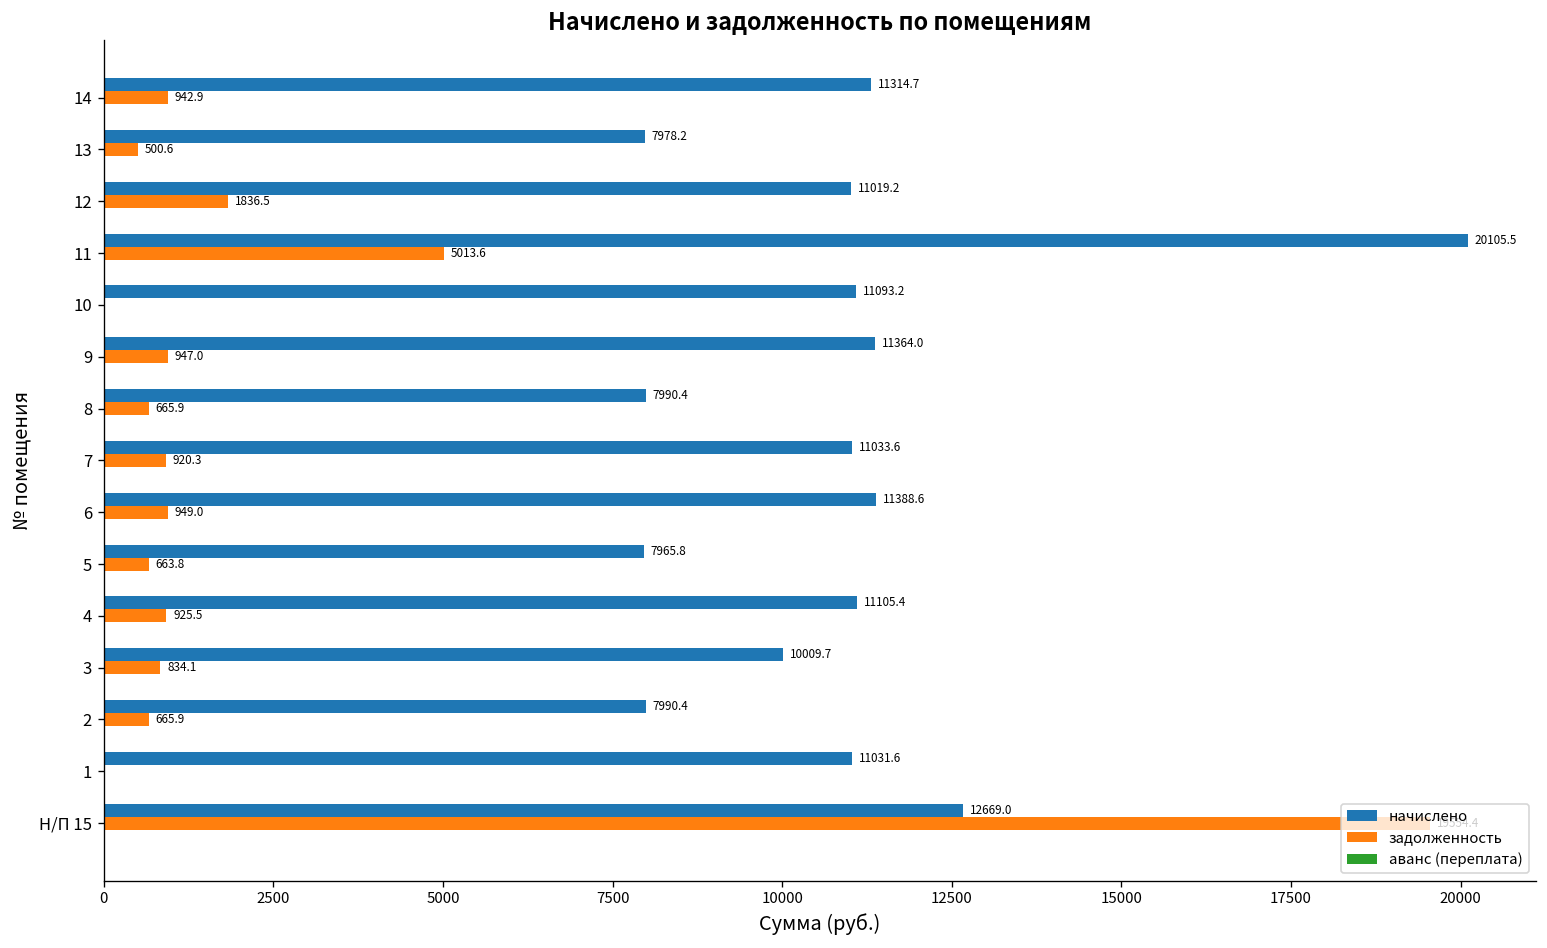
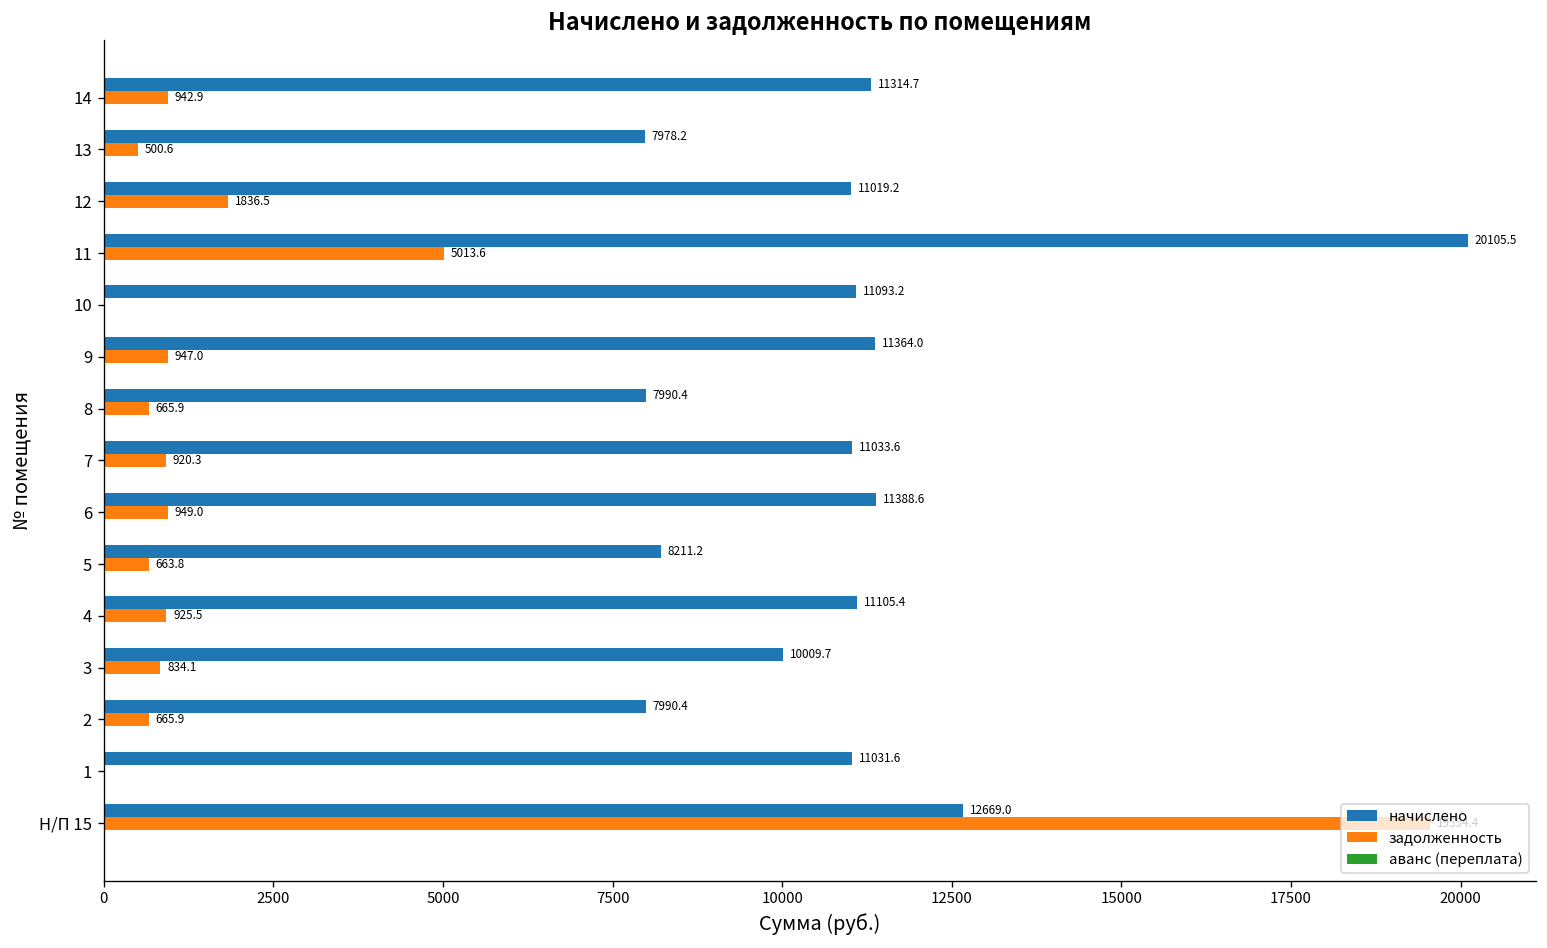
  {
    "начислено": {
      "14": 11314.7,
      "13": 7978.2,
      "12": 11019.2,
      "11": 20105.5,
      "10": 11093.2,
      "9": 11364.0,
      "8": 7990.4,
      "7": 11033.6,
      "6": 11388.6,
-     "5": 7965.8,
+     "5": 8211.2,
      "4": 11105.4,
      "3": 10009.7,
      "2": 7990.4,
      "1": 11031.6,
      "Н/П 15": 12669.0
    },
    "задолженность": {
      "14": 942.9,
      "13": 500.6,
      "12": 1836.5,
      "11": 5013.6,
      "9": 947.0,
      "8": 665.9,
      "7": 920.3,
      "6": 949.0,
      "5": 663.8,
      "4": 925.5,
      "3": 834.1,
      "2": 665.9
    },
    "аванс (переплата)": {
      "14": 0,
      "13": 0,
      "12": 0,
      "11": 0,
      "9": 0,
      "8": 0,
      "7": 0,
      "6": 0,
      "5": 0,
      "4": 0,
      "3": 0,
      "2": 0,
      "1": 0,
      "Н/П 15": 0
    }
  }
